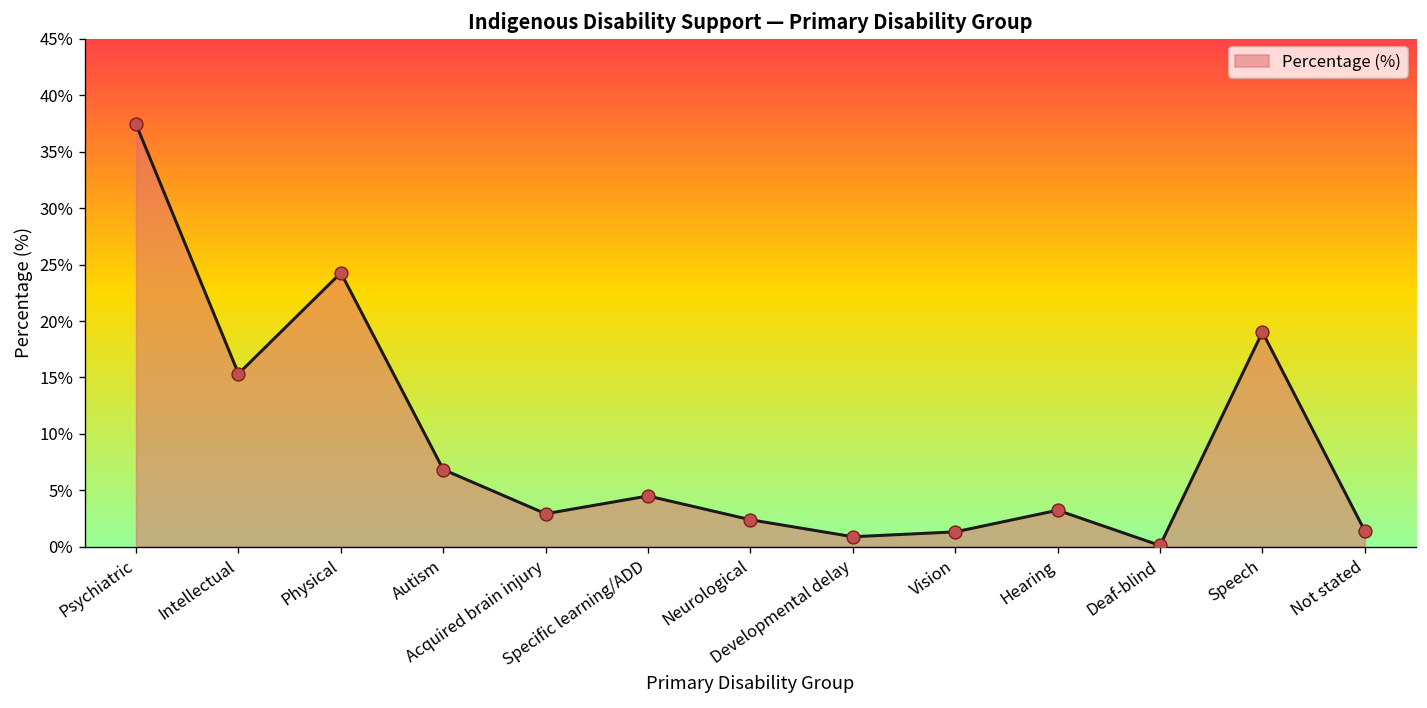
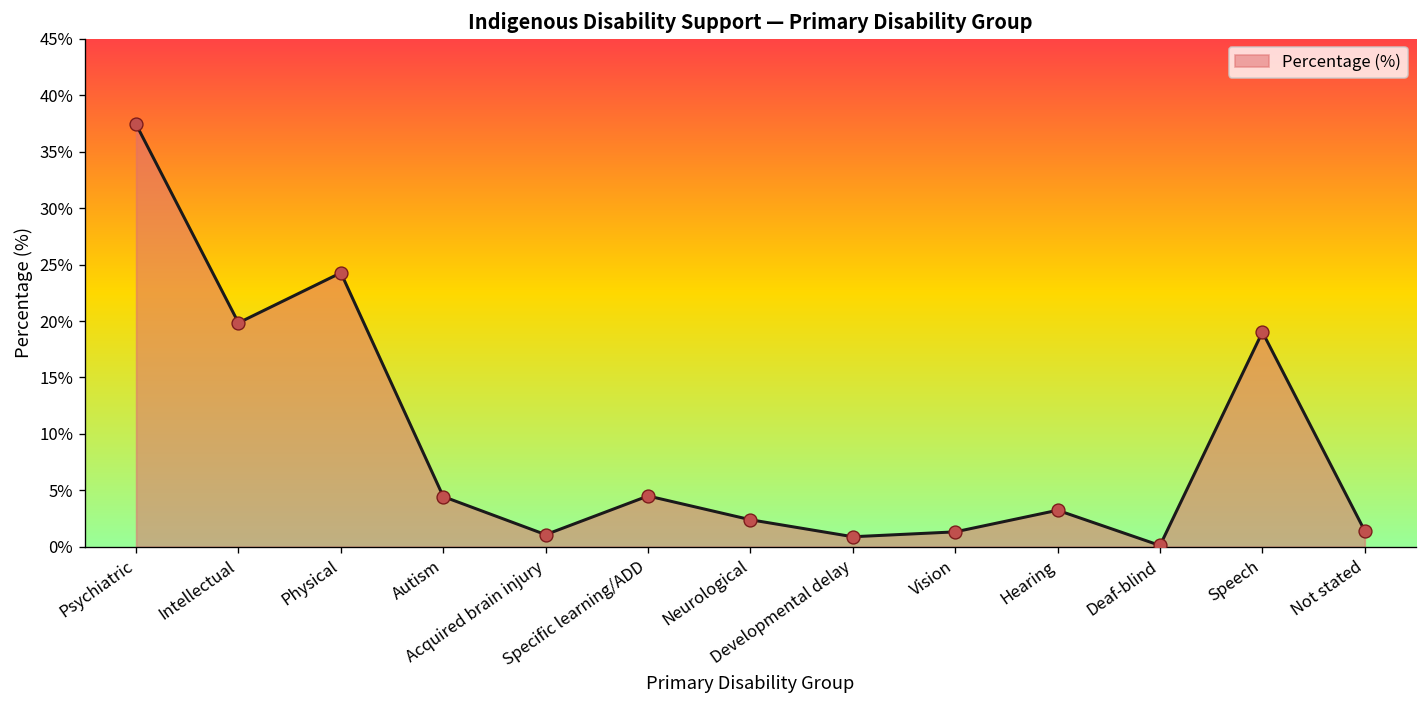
  {
    "Psychiatric": "37%",
-   "Intellectual": "15%",
+   "Intellectual": "20%",
    "Physical": "24%",
-   "Autism": "7%",
-   "Acquired brain injury": "3%",
+   "Autism": "4%",
+   "Acquired brain injury": "1%",
    "Specific learning/ADD": "5%",
    "Neurological": "2%",
    "Developmental delay": "1%",
    "Vision": "1%",
    "Hearing": "3%",
    "Deaf-blind": "0%",
    "Speech": "19%",
    "Not stated": "1%"
  }
